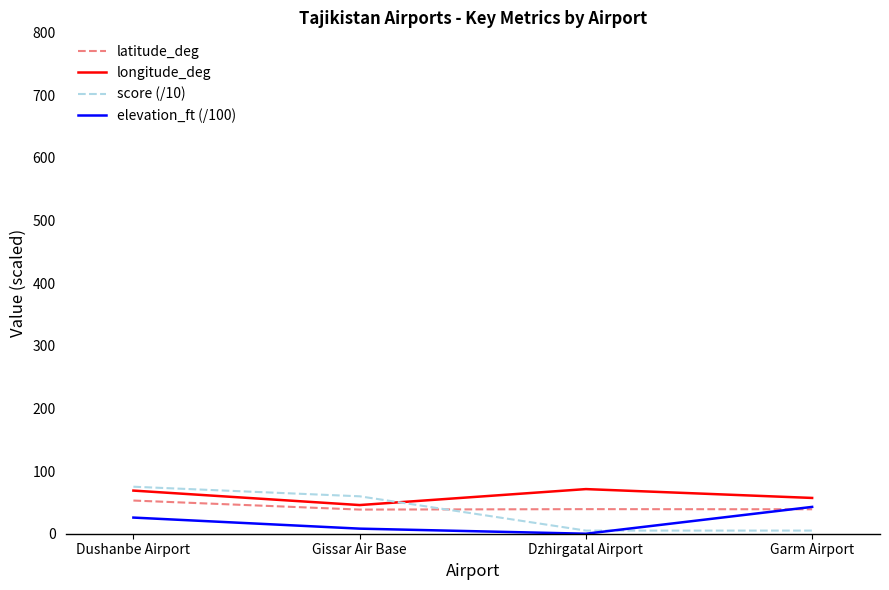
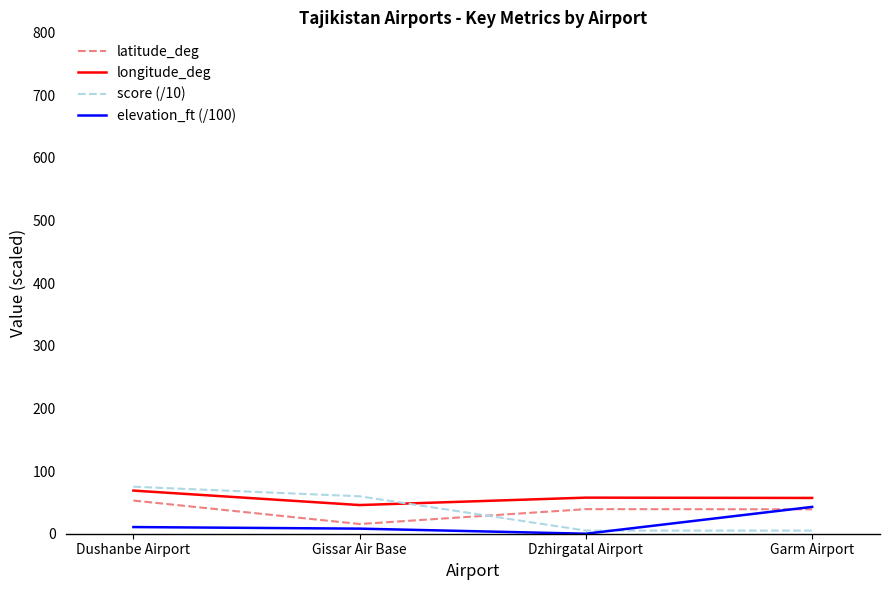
  {
    "latitude_deg": {
      "Dushanbe Airport": 50,
-     "Gissar Air Base": 40,
+     "Gissar Air Base": 20,
      "Dzhirgatal Airport": 40
    },
    "longitude_deg": {
      "Dushanbe Airport": 70,
      "Gissar Air Base": 50,
-     "Dzhirgatal Airport": 70,
+     "Dzhirgatal Airport": 60,
      "Garm Airport": 60
    },
    "score (/10)": {
      "Dushanbe Airport": 80,
      "Gissar Air Base": 60,
      "Dzhirgatal Airport": 10,
      "Garm Airport": 10
    },
    "elevation_ft (/100)": {
-     "Dushanbe Airport": 30,
+     "Dushanbe Airport": 10,
      "Gissar Air Base": 10,
      "Dzhirgatal Airport": 0
    }
  }
